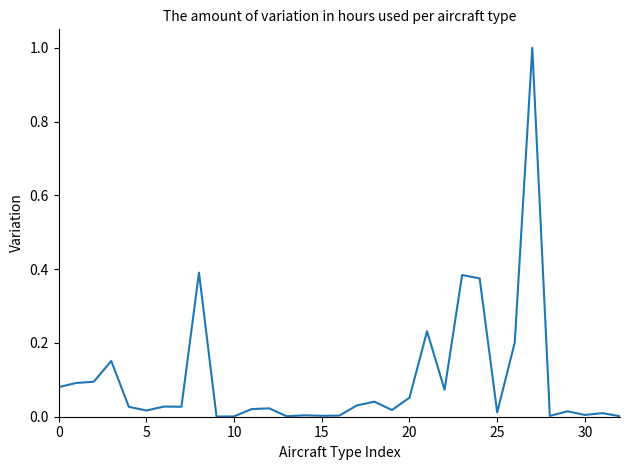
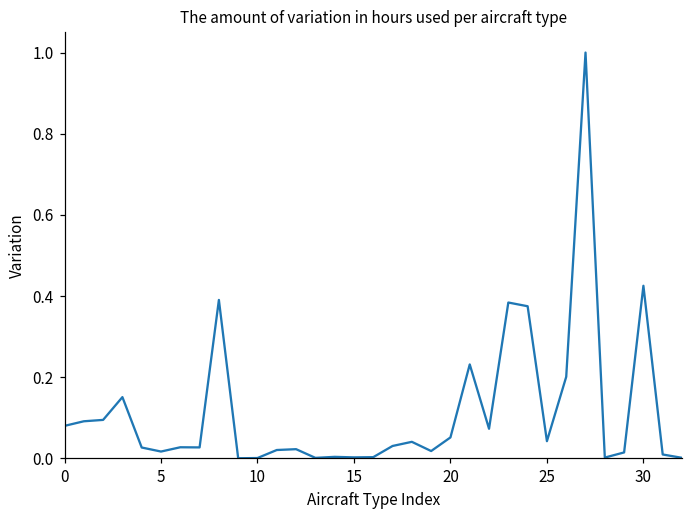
  {
    "0": 0.08,
    "5": 0.02,
    "10": 0.00,
    "15": 0.00,
    "20": 0.05,
-   "25": 0.01,
-   "30": 0.00
+   "25": 0.04,
+   "30": 0.43
  }
